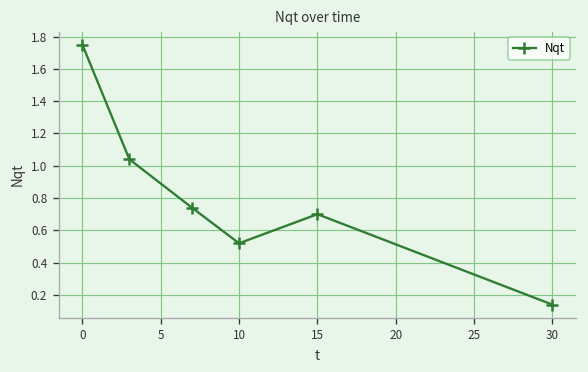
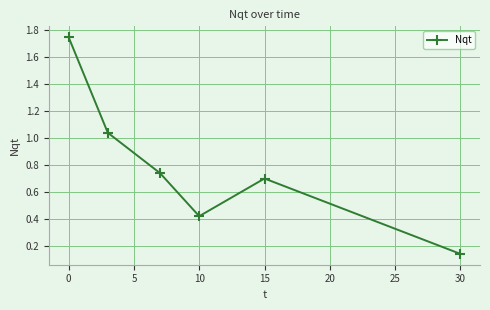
  {
    "0": 1.75,
-   "10": 0.52,
+   "10": 0.42,
    "15": 0.70,
    "30": 0.14
  }
